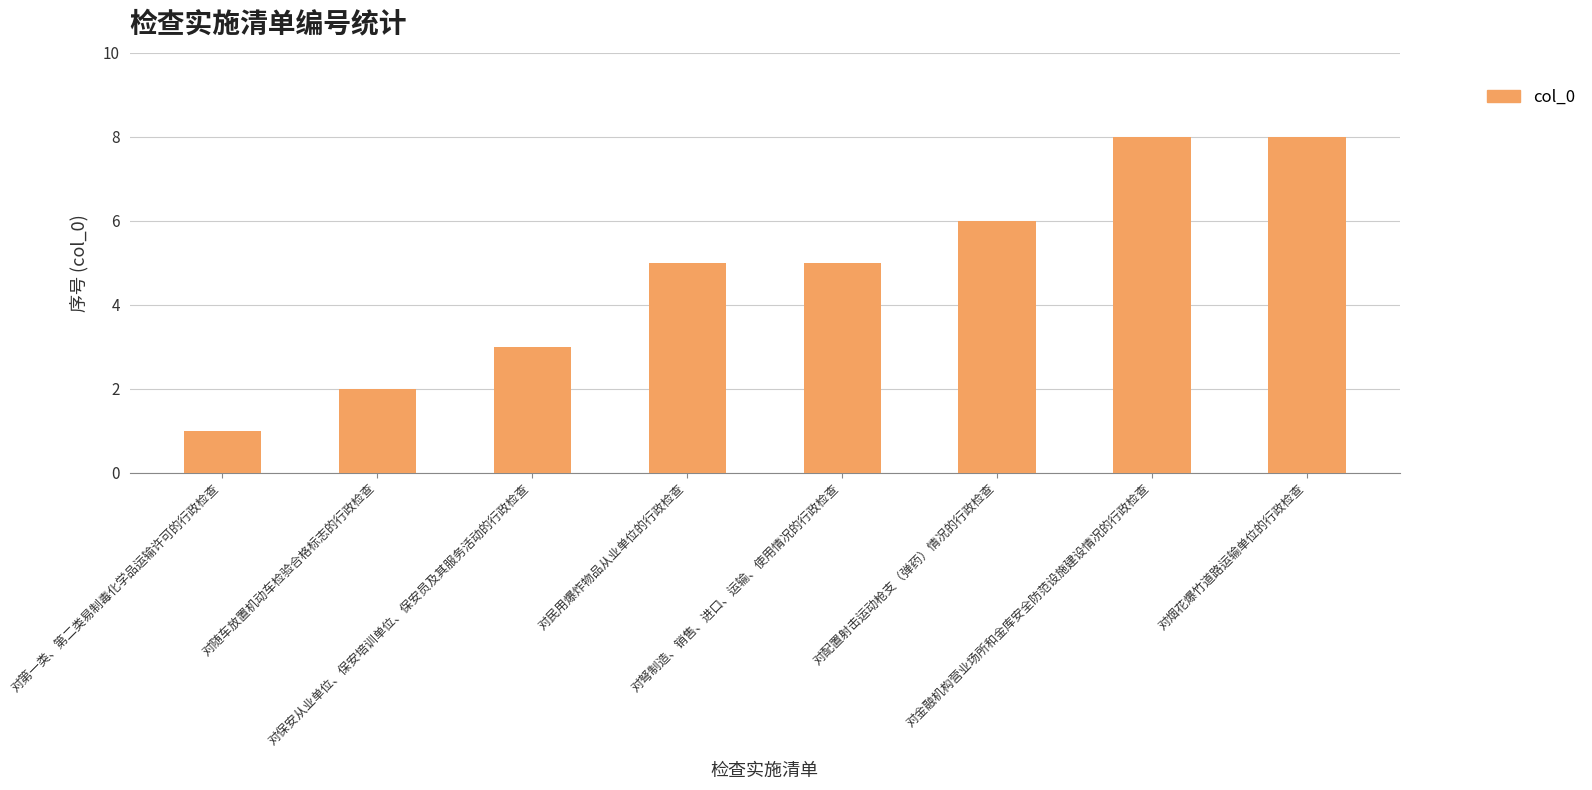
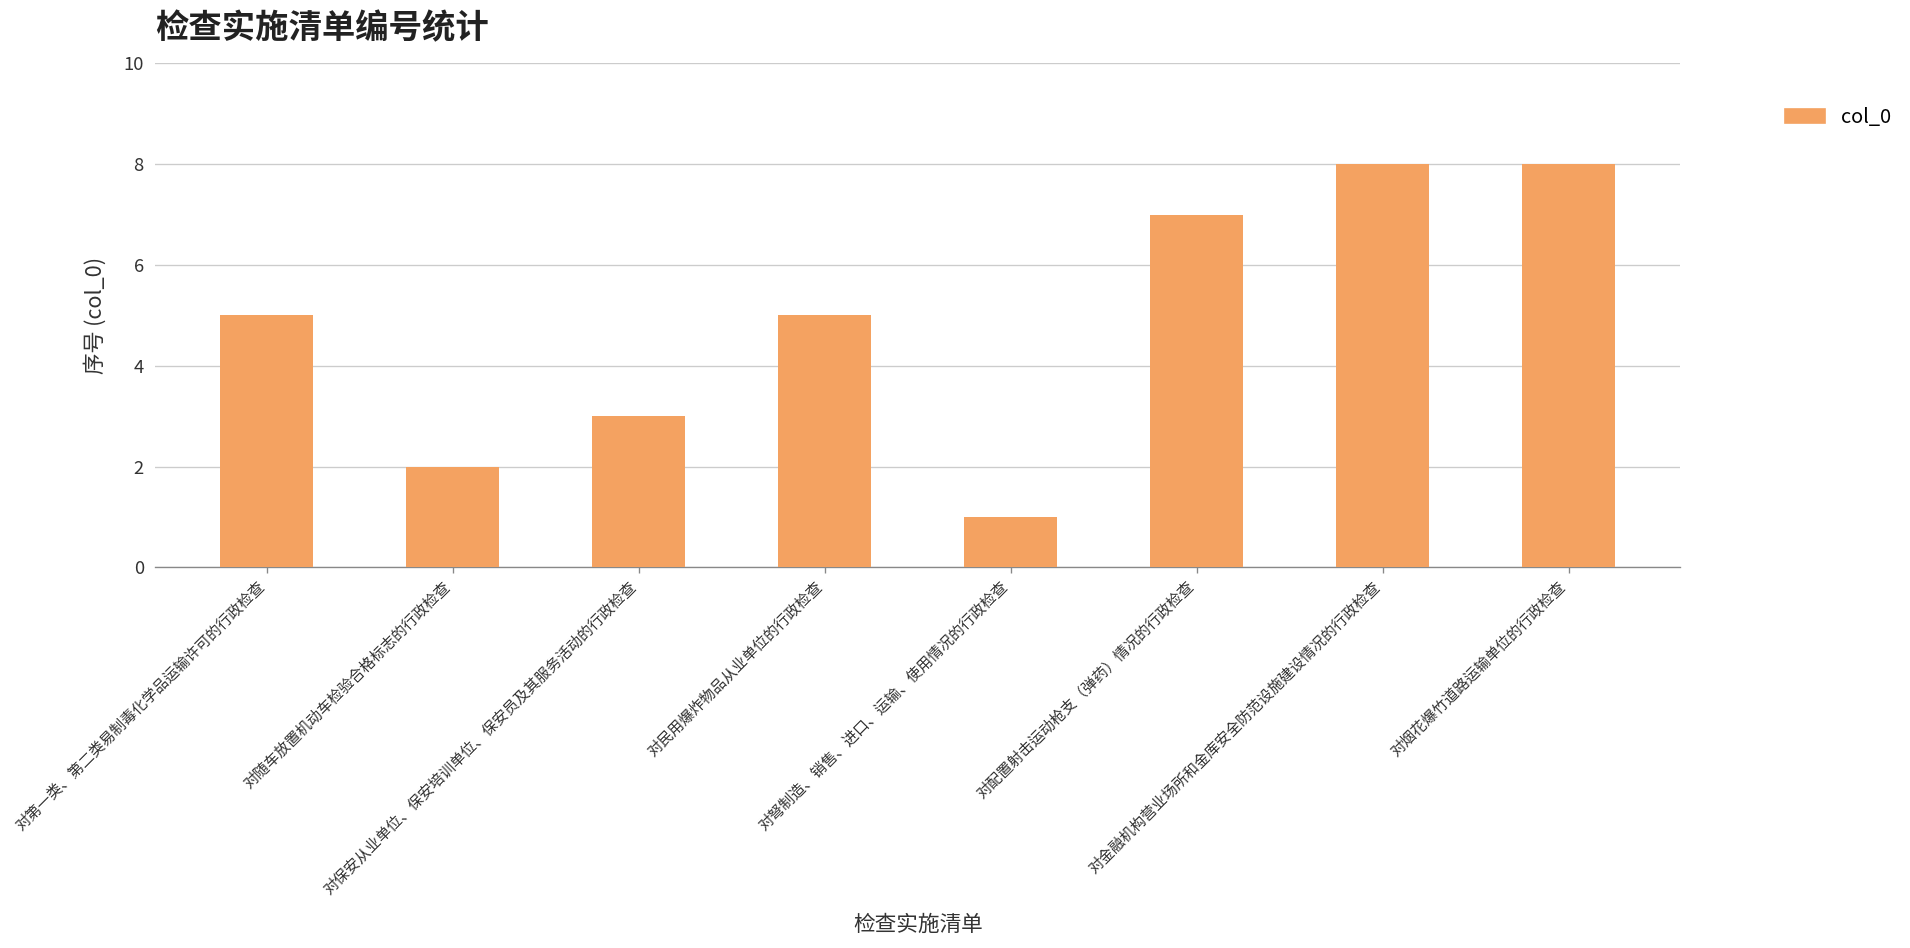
  {
-   "对第一类、第二类易制毒化学品运输许可的行政检查": 1,
+   "对第一类、第二类易制毒化学品运输许可的行政检查": 5,
    "对随车放置机动车检验合格标志的行政检查": 2,
    "对保安从业单位、保安培训单位、保安员及其服务活动的行政检查": 3,
    "对民用爆炸物品从业单位的行政检查": 5,
-   "对弩制造、销售、进口、运输、使用情况的行政检查": 5,
-   "对配置射击运动枪支（弹药）情况的行政检查": 6,
+   "对弩制造、销售、进口、运输、使用情况的行政检查": 1,
+   "对配置射击运动枪支（弹药）情况的行政检查": 7,
    "对金融机构营业场所和金库安全防范设施建设情况的行政检查": 8,
    "对烟花爆竹道路运输单位的行政检查": 8
  }
